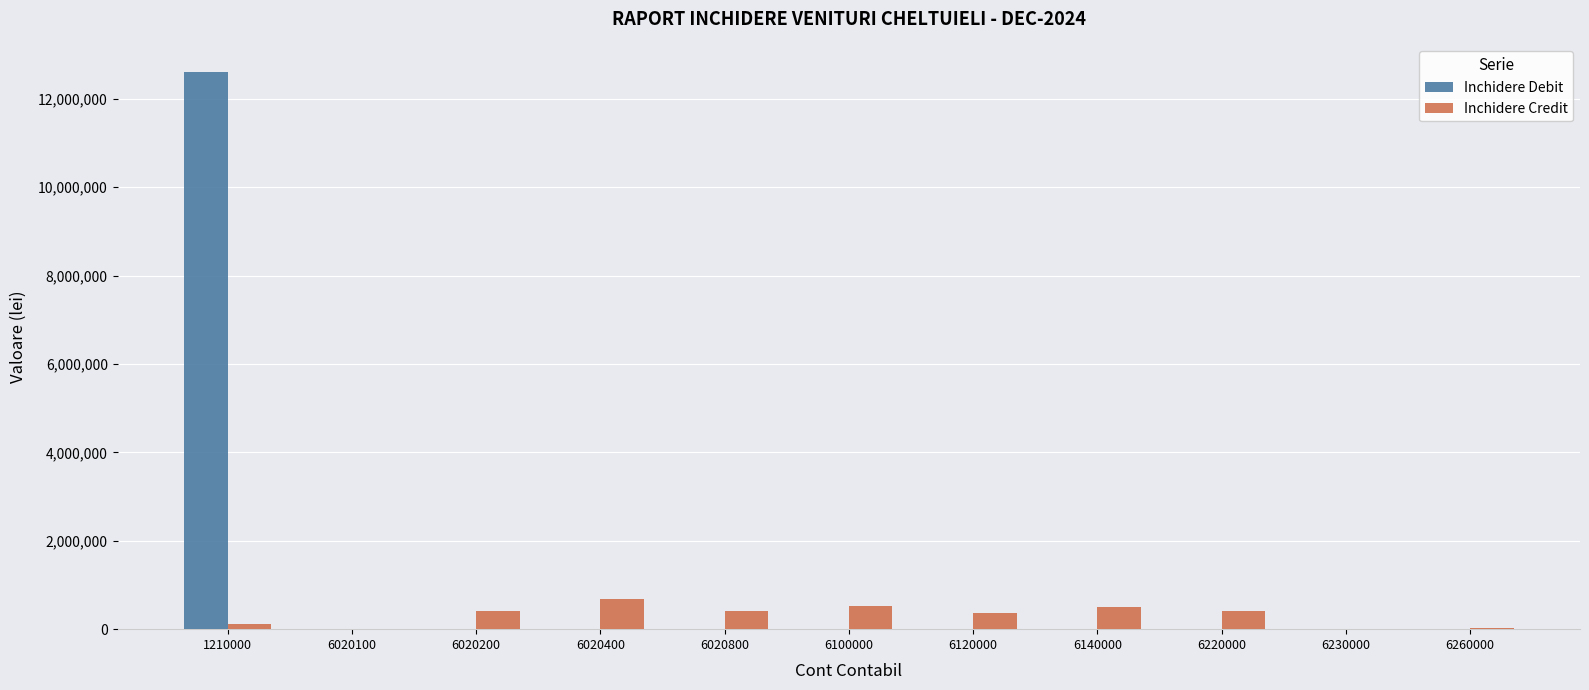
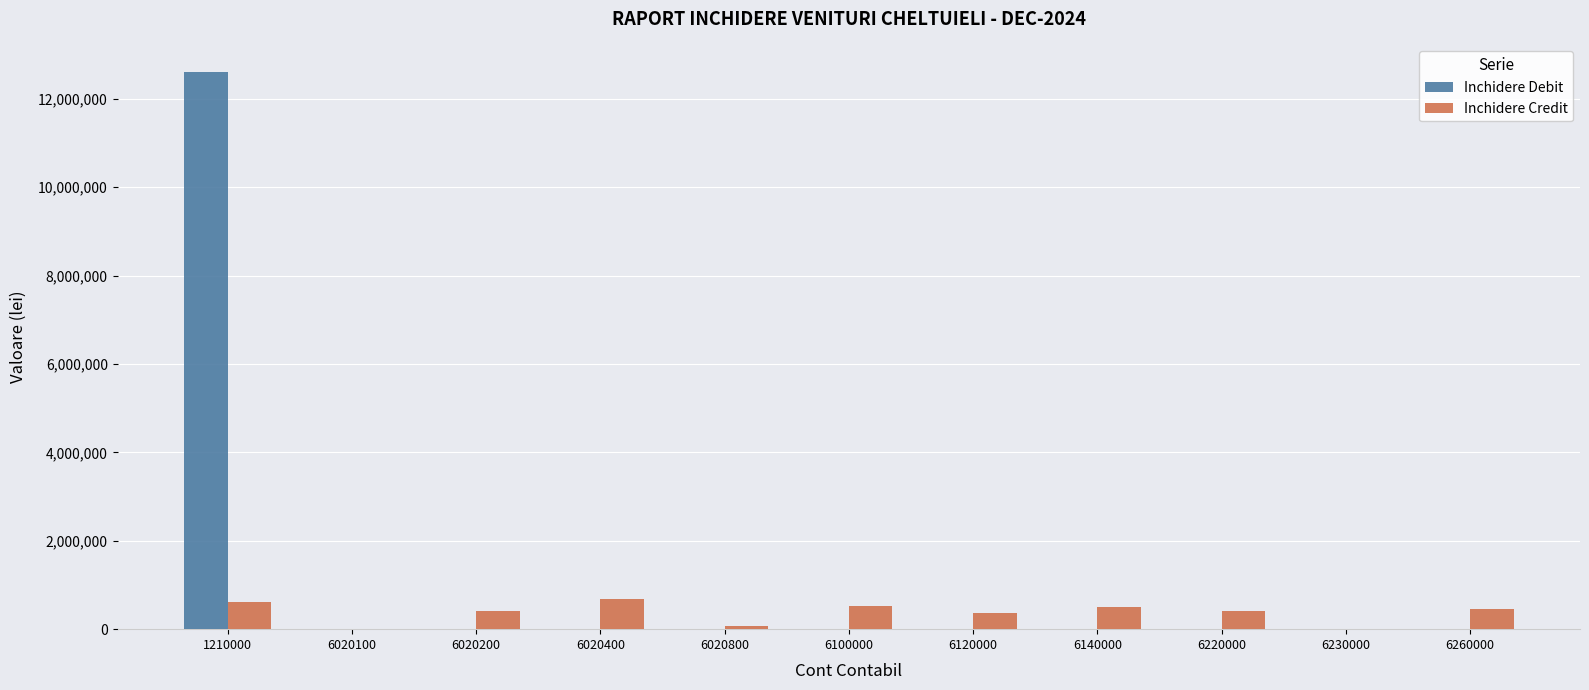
  {
    "Inchidere Debit": {
      "1210000": "12,600,000",
      "6020100": "0",
      "6020200": "0",
      "6020400": "0",
      "6020800": "0",
      "6100000": "0",
      "6120000": "0",
      "6140000": "0",
      "6220000": "0",
      "6230000": "0",
      "6260000": "0"
    },
    "Inchidere Credit": {
-     "1210000": "100,000",
+     "1210000": "600,000",
      "6020200": "400,000",
      "6020400": "700,000",
-     "6020800": "400,000",
+     "6020800": "100,000",
      "6100000": "500,000",
      "6120000": "400,000",
      "6140000": "500,000",
      "6220000": "400,000",
-     "6260000": "0"
+     "6260000": "500,000"
    }
  }
